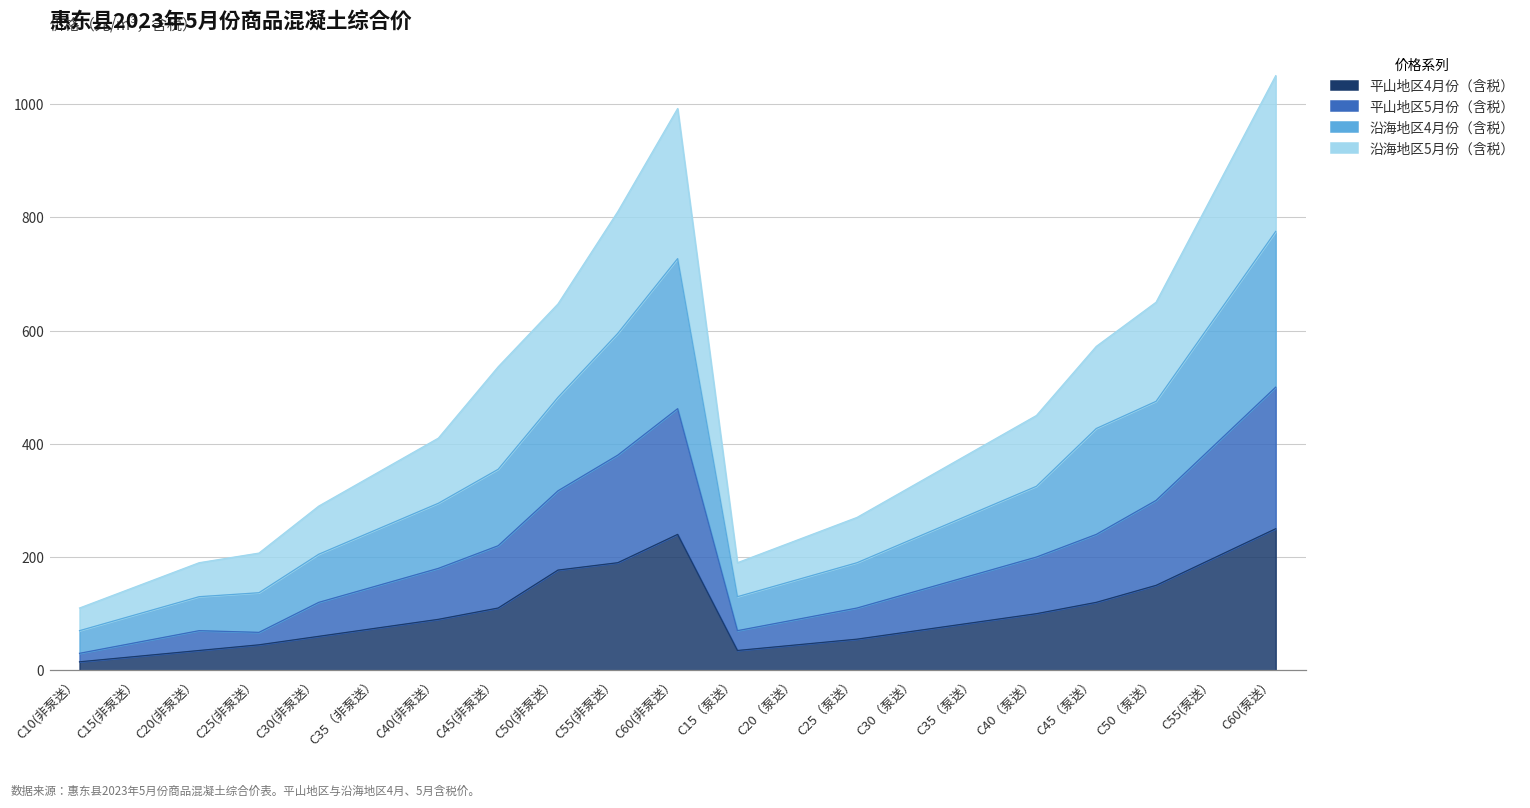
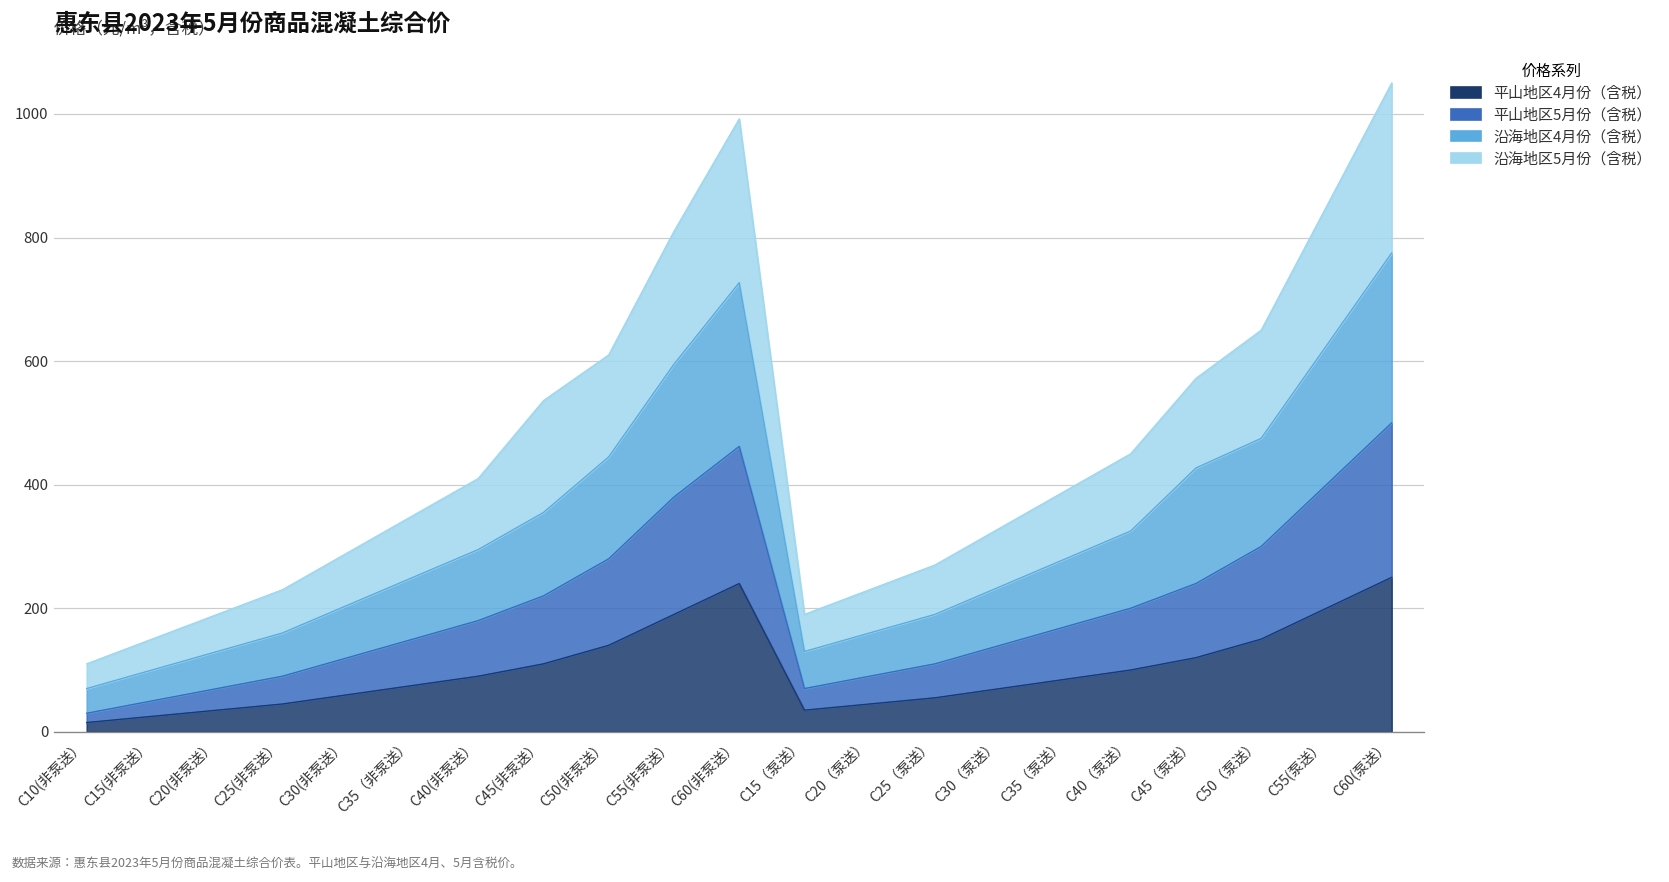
  {
    "平山地区4月份（含税）": {
      "C10(非泵送）": 20,
      "C15(非泵送）": 30,
      "C20(非泵送）": 40,
      "C25(非泵送）": 50,
      "C30(非泵送）": 60,
      "C35（非泵送）": 80,
      "C40(非泵送）": 90,
      "C45(非泵送）": 110,
-     "C50(非泵送）": 180,
+     "C50(非泵送）": 140,
      "C55(非泵送）": 190,
      "C60(非泵送）": 240,
      "C15（泵送）": 40,
      "C20（泵送）": 50,
      "C25（泵送）": 60,
      "C30（泵送）": 70,
      "C35（泵送）": 90,
      "C40（泵送）": 100,
      "C45（泵送）": 120,
      "C50（泵送）": 150,
      "C55(泵送）": 200,
      "C60(泵送）": 250
    },
    "平山地区5月份（含税）": {
      "C10(非泵送）": 20,
      "C15(非泵送）": 30,
      "C20(非泵送）": 40,
-     "C25(非泵送）": 20,
+     "C25(非泵送）": 50,
      "C30(非泵送）": 60,
      "C35（非泵送）": 80,
      "C40(非泵送）": 90,
      "C45(非泵送）": 110,
      "C50(非泵送）": 140,
      "C55(非泵送）": 190,
      "C60(非泵送）": 220,
      "C15（泵送）": 40,
      "C20（泵送）": 50,
      "C25（泵送）": 60,
      "C30（泵送）": 70,
      "C35（泵送）": 90,
      "C40（泵送）": 100,
      "C45（泵送）": 120,
      "C50（泵送）": 150,
      "C55(泵送）": 200,
      "C60(泵送）": 250
    },
    "沿海地区4月份（含税）": {
      "C10(非泵送）": 40,
      "C15(非泵送）": 50,
      "C20(非泵送）": 60,
      "C25(非泵送）": 70,
      "C30(非泵送）": 90,
      "C35（非泵送）": 100,
      "C40(非泵送）": 120,
      "C45(非泵送）": 140,
      "C50(非泵送）": 170,
      "C55(非泵送）": 220,
      "C60(非泵送）": 270,
      "C15（泵送）": 60,
      "C20（泵送）": 70,
      "C25（泵送）": 80,
      "C30（泵送）": 100,
      "C35（泵送）": 110,
      "C40（泵送）": 130,
      "C45（泵送）": 190,
      "C50（泵送）": 180,
      "C55(泵送）": 230,
      "C60(泵送）": 280
    },
    "沿海地区5月份（含税）": {
      "C10(非泵送）": 40,
      "C15(非泵送）": 50,
      "C20(非泵送）": 60,
      "C25(非泵送）": 70,
      "C30(非泵送）": 90,
      "C35（非泵送）": 100,
      "C40(非泵送）": 120,
      "C45(非泵送）": 180,
      "C50(非泵送）": 170,
      "C55(非泵送）": 220,
      "C60(非泵送）": 270,
      "C15（泵送）": 60,
      "C20（泵送）": 70,
      "C25（泵送）": 80,
      "C30（泵送）": 100,
      "C35（泵送）": 110,
      "C40（泵送）": 130,
      "C45（泵送）": 150,
      "C50（泵送）": 180,
      "C55(泵送）": 230,
      "C60(泵送）": 280
    }
  }
